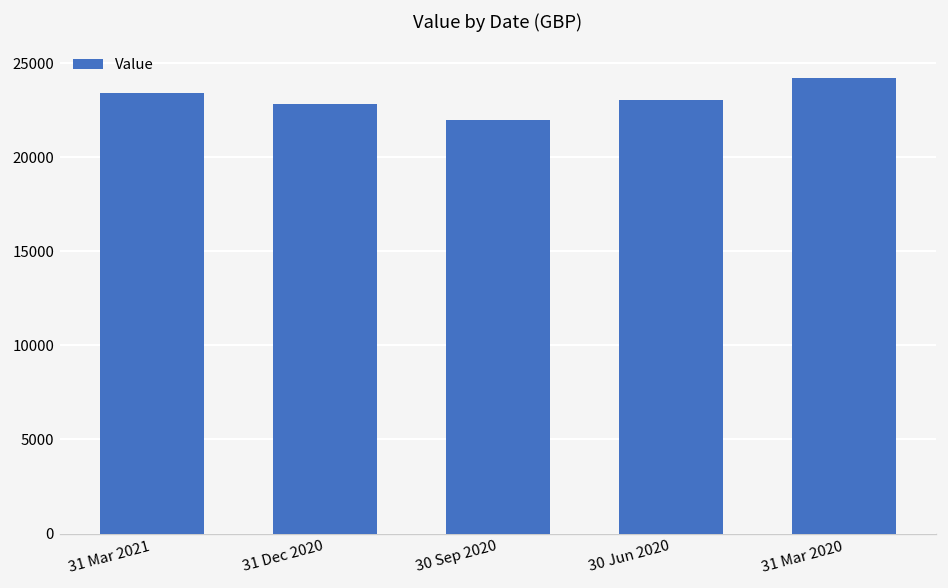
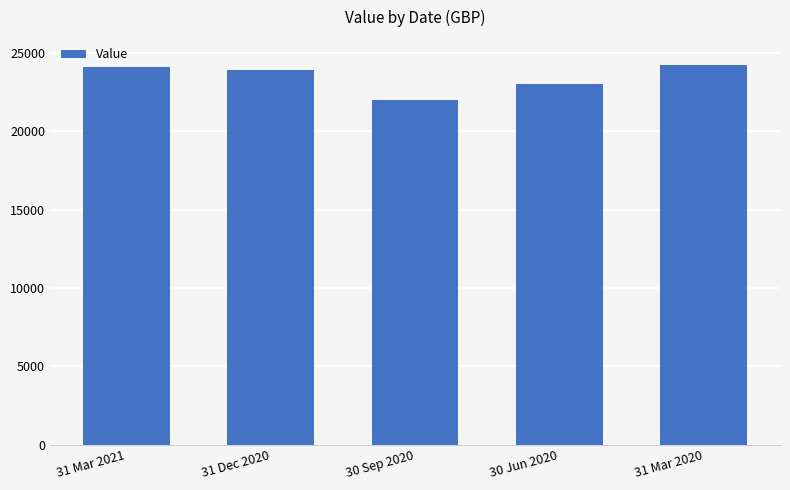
  {
-   "31 Mar 2021": 23400,
-   "31 Dec 2020": 22900,
+   "31 Mar 2021": 24100,
+   "31 Dec 2020": 23900,
    "30 Sep 2020": 22000,
    "30 Jun 2020": 23000,
    "31 Mar 2020": 24200
  }
